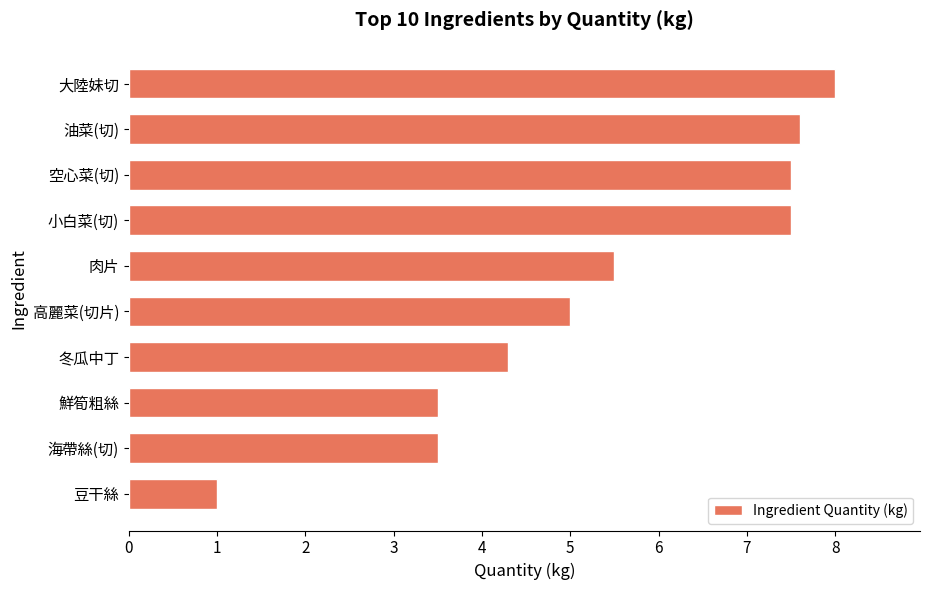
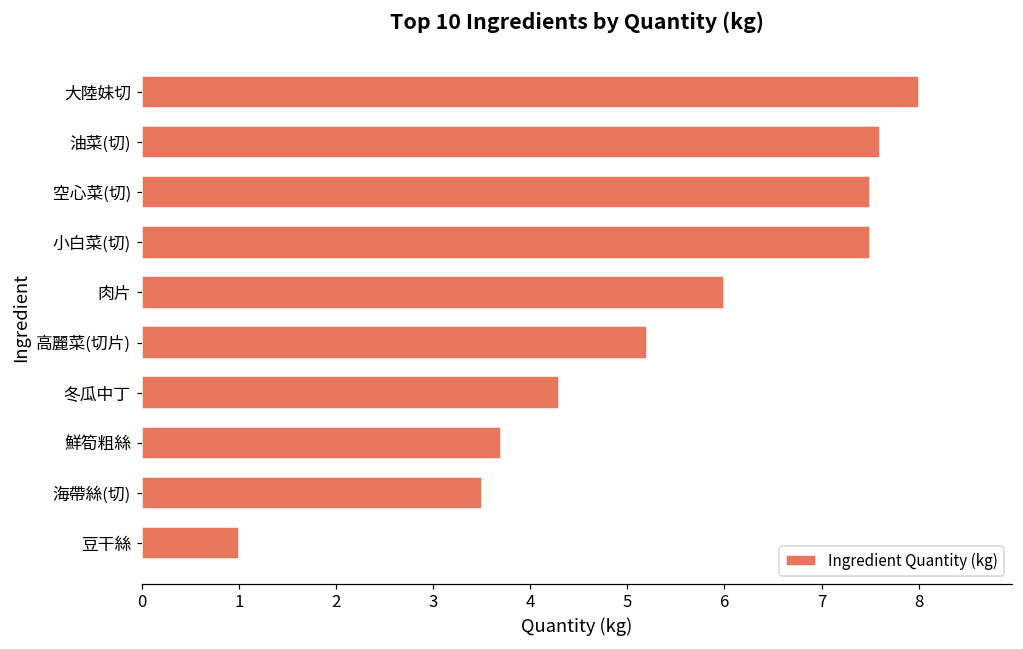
  {
    "大陸妹切": 8.0,
    "油菜(切)": 7.6,
    "空心菜(切)": 7.5,
    "小白菜(切)": 7.5,
-   "肉片": 5.5,
-   "高麗菜(切片)": 5.0,
+   "肉片": 6.0,
+   "高麗菜(切片)": 5.2,
    "冬瓜中丁": 4.3,
-   "鮮筍粗絲": 3.5,
+   "鮮筍粗絲": 3.7,
    "海帶絲(切)": 3.5,
    "豆干絲": 1.0
  }
